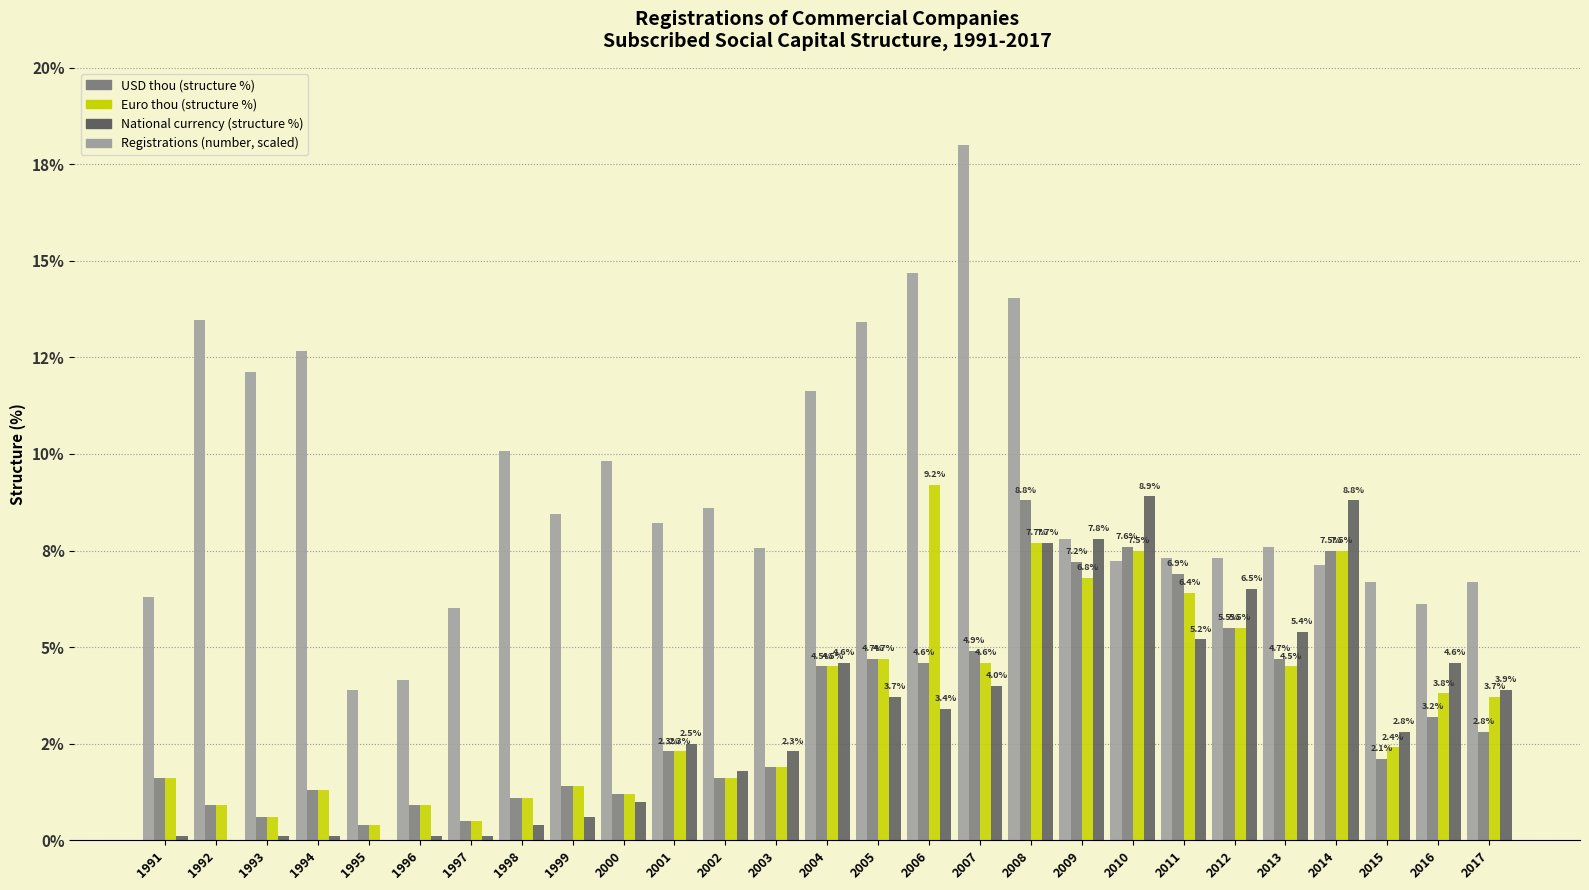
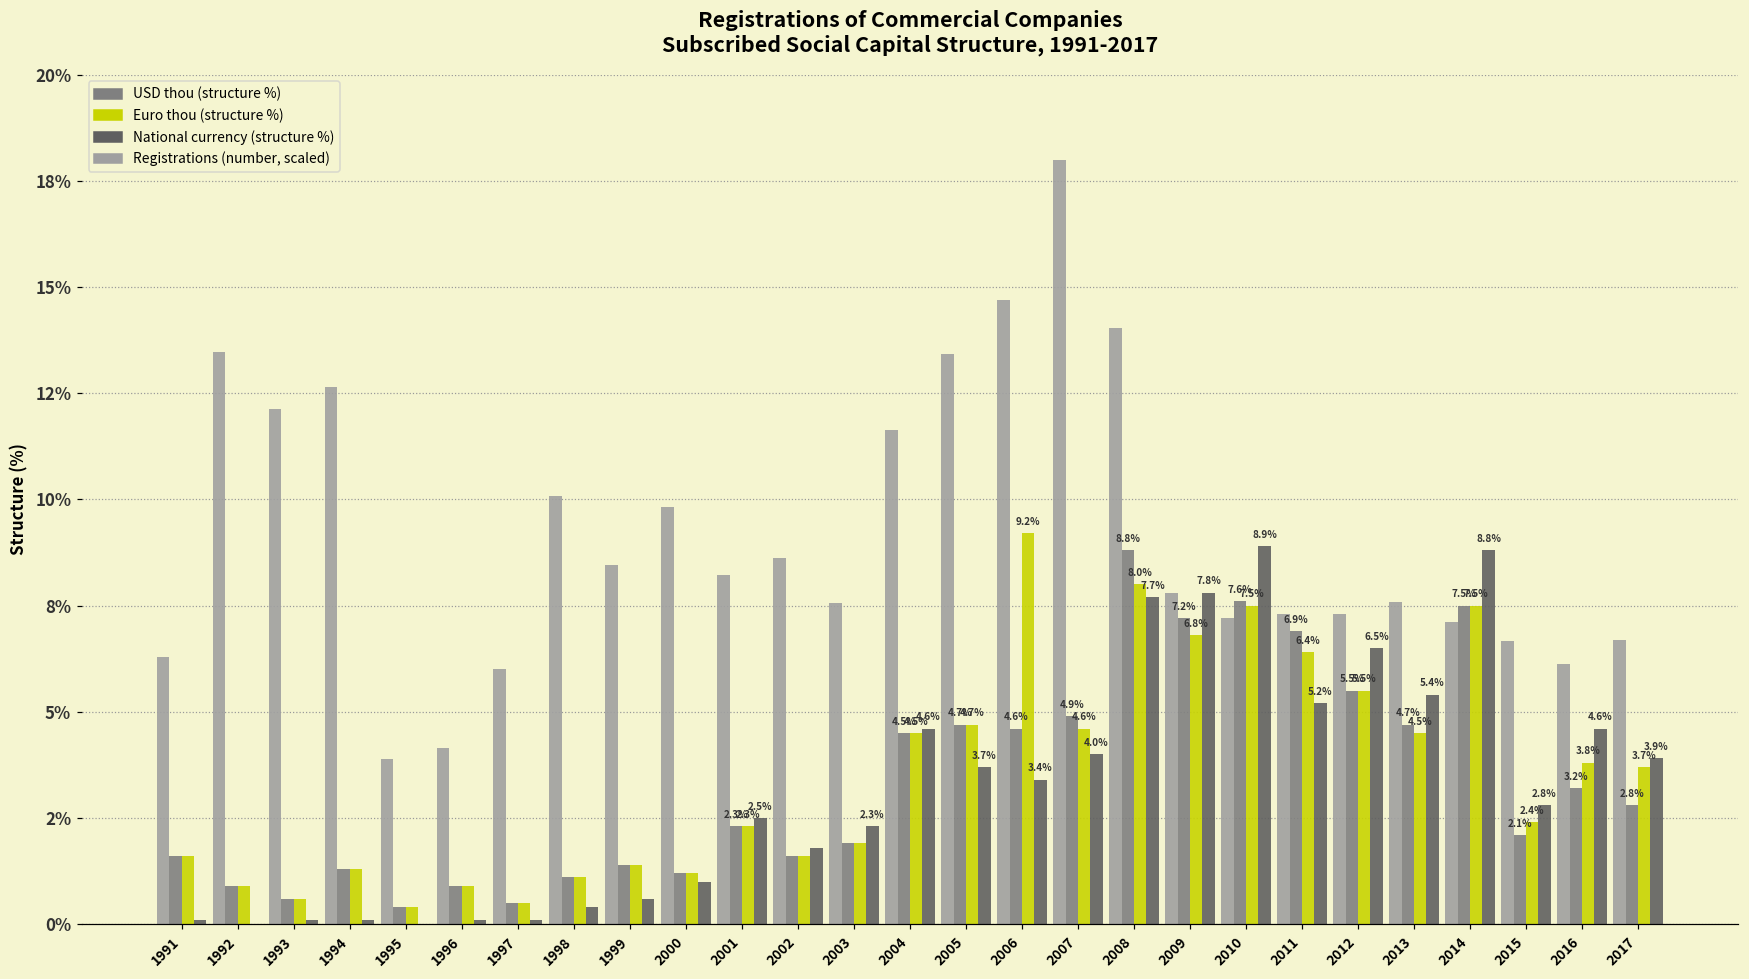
  {
    "Euro thou (structure %)": {
      "2006": "9.2%",
      "2007": "4.6%",
-     "2008": "7.7%",
+     "2008": "8.0%",
      "2009": "6.8%",
      "2011": "6.4%",
      "2013": "4.5%",
      "2015": "2.4%",
      "2016": "3.8%",
      "2017": "3.7%"
    }
  }
